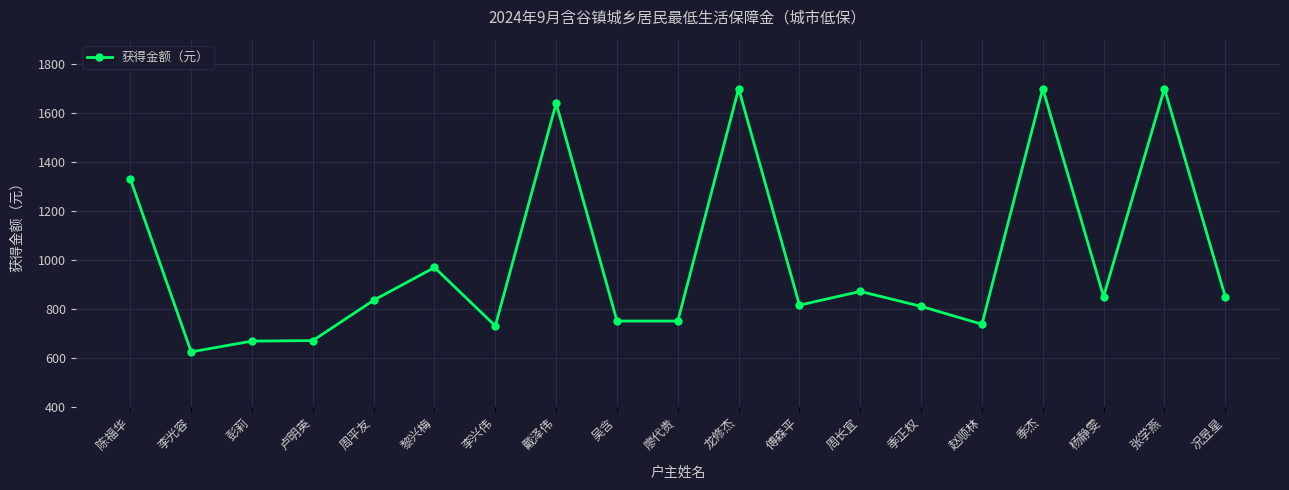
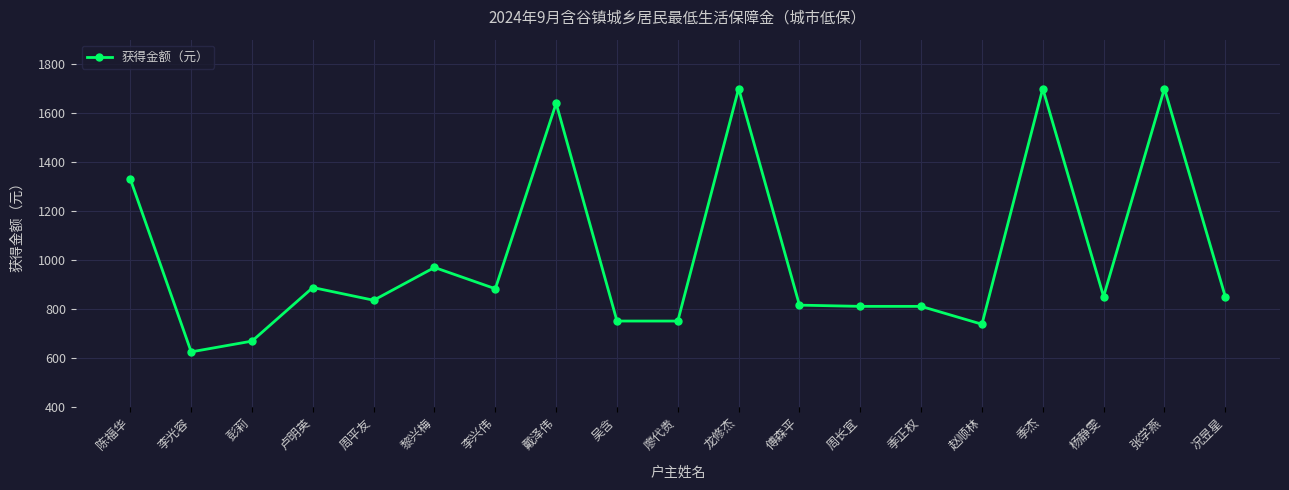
  {
    "陈福华": 1330,
    "李光容": 620,
    "彭莉": 670,
-   "卢明英": 670,
+   "卢明英": 890,
    "周平友": 840,
    "黎兴梅": 970,
-   "李兴伟": 730,
+   "李兴伟": 880,
    "戴泽伟": 1640,
    "吴含": 750,
    "廖代贵": 750,
    "龙修杰": 1700,
    "傅森平": 820,
-   "周长宜": 870,
+   "周长宜": 810,
    "季正权": 810,
    "赵顺林": 740,
    "季杰": 1700,
    "杨静雯": 850,
    "张学燕": 1700,
    "况昱星": 850
  }
